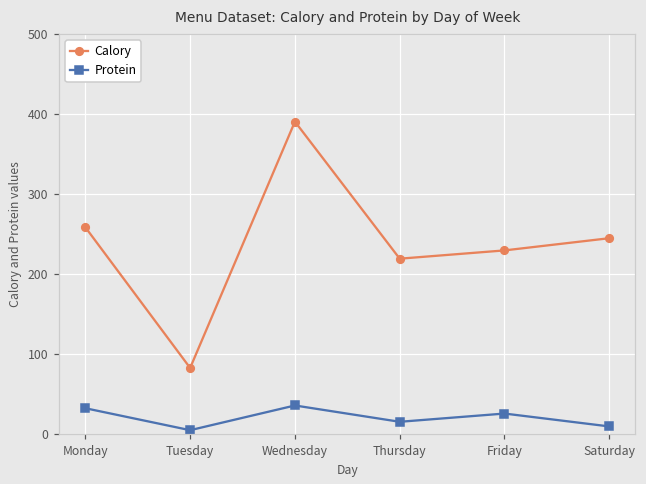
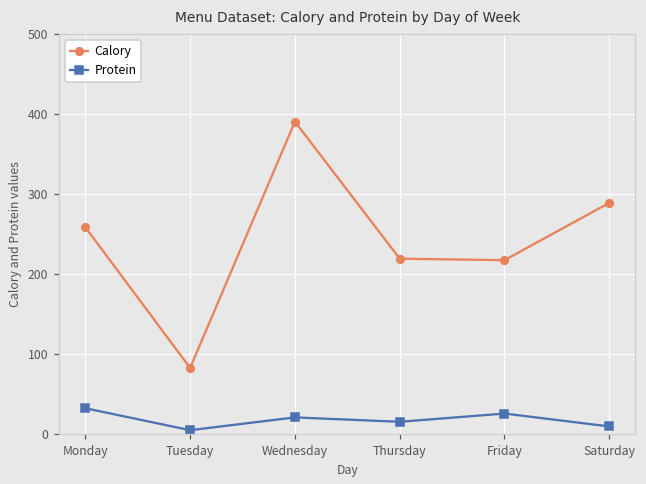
  {
    "Calory": {
      "Monday": 260,
      "Tuesday": 80,
      "Wednesday": 390,
      "Thursday": 220,
-     "Friday": 230,
-     "Saturday": 250
+     "Friday": 220,
+     "Saturday": 290
    },
    "Protein": {
      "Monday": 30,
      "Tuesday": 10,
-     "Wednesday": 40,
+     "Wednesday": 20,
      "Thursday": 20,
      "Friday": 30,
      "Saturday": 10
    }
  }
